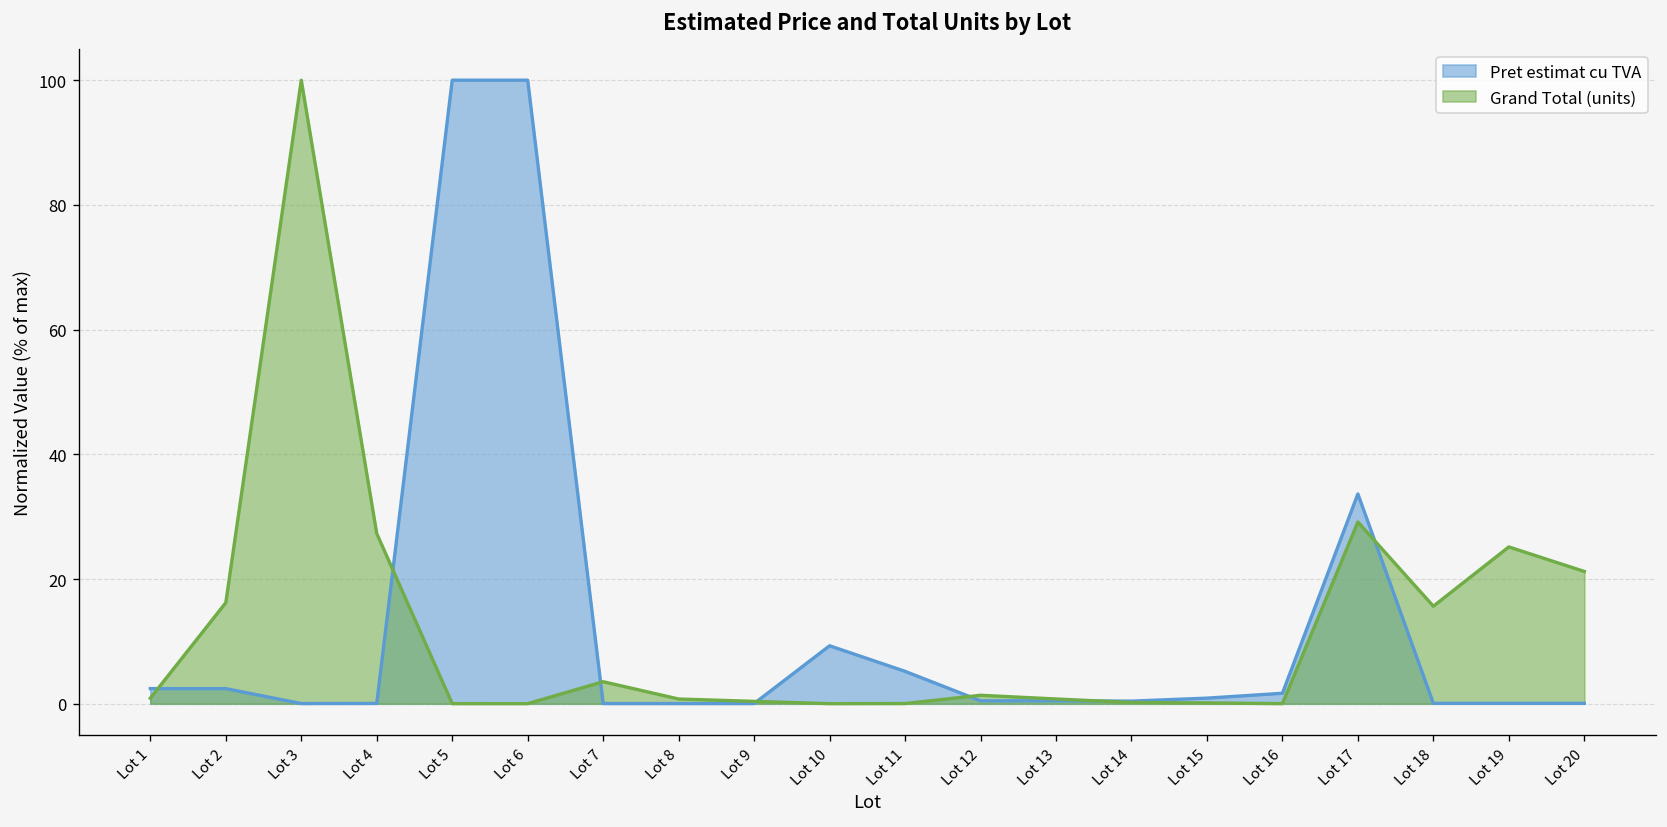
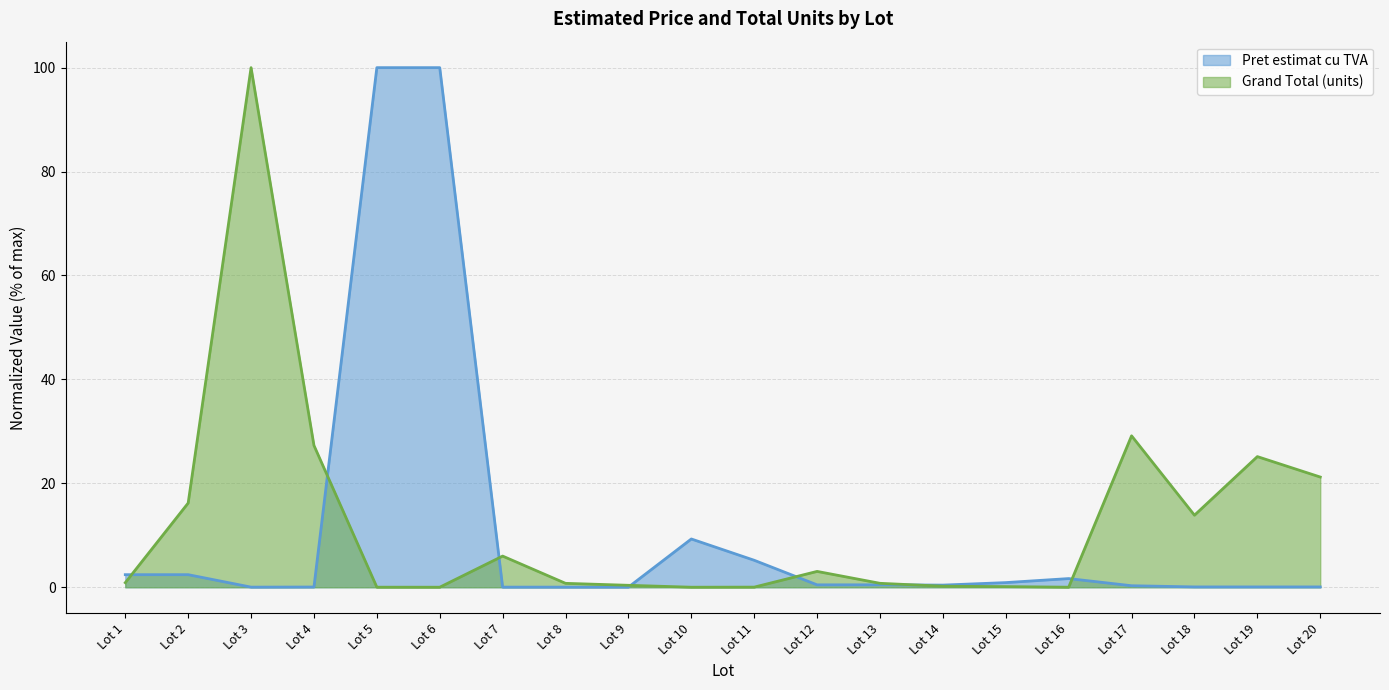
  {
    "Pret estimat cu TVA": {
      "Lot 1": 2,
      "Lot 2": 2,
      "Lot 3": 0,
      "Lot 4": 0,
      "Lot 5": 100,
      "Lot 6": 100,
      "Lot 7": 0,
      "Lot 8": 0,
      "Lot 10": 9,
      "Lot 11": 5,
      "Lot 12": 0,
      "Lot 15": 1,
      "Lot 16": 2,
-     "Lot 17": 34,
+     "Lot 17": 0,
      "Lot 18": 0,
      "Lot 19": 0,
      "Lot 20": 0
    },
    "Grand Total (units)": {
      "Lot 1": 1,
      "Lot 2": 16,
      "Lot 3": 100,
      "Lot 4": 27,
      "Lot 5": 0,
      "Lot 6": 0,
-     "Lot 7": 4,
+     "Lot 7": 6,
      "Lot 8": 1,
      "Lot 10": 0,
      "Lot 11": 0,
-     "Lot 12": 1,
+     "Lot 12": 3,
      "Lot 15": 0,
      "Lot 16": 0,
      "Lot 17": 29,
-     "Lot 18": 16,
+     "Lot 18": 14,
      "Lot 19": 25,
      "Lot 20": 21
    }
  }
